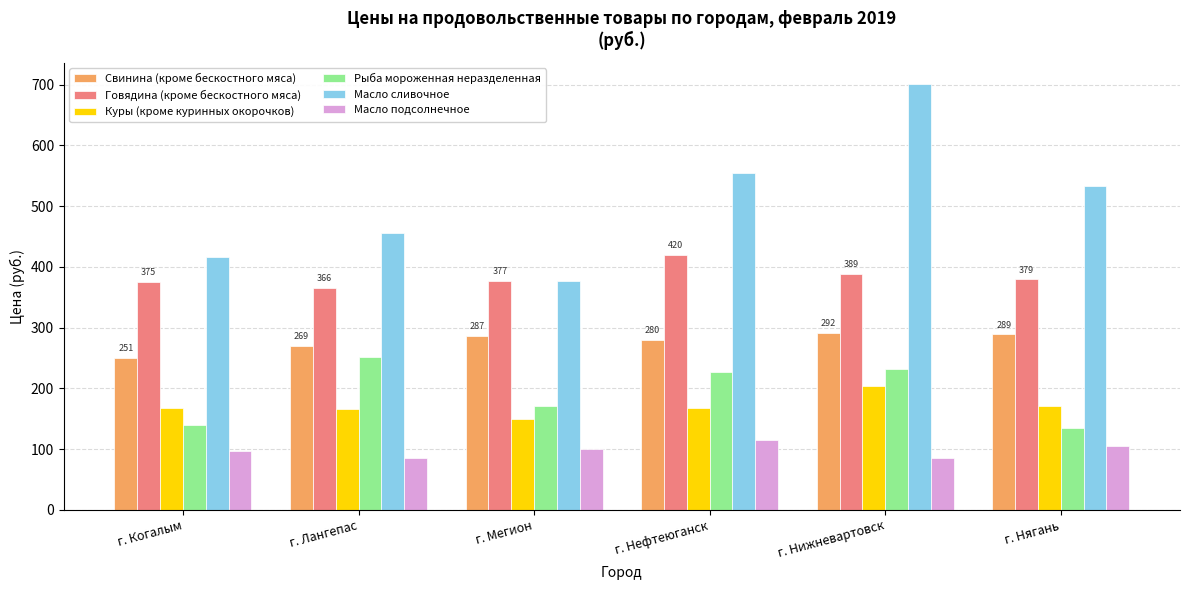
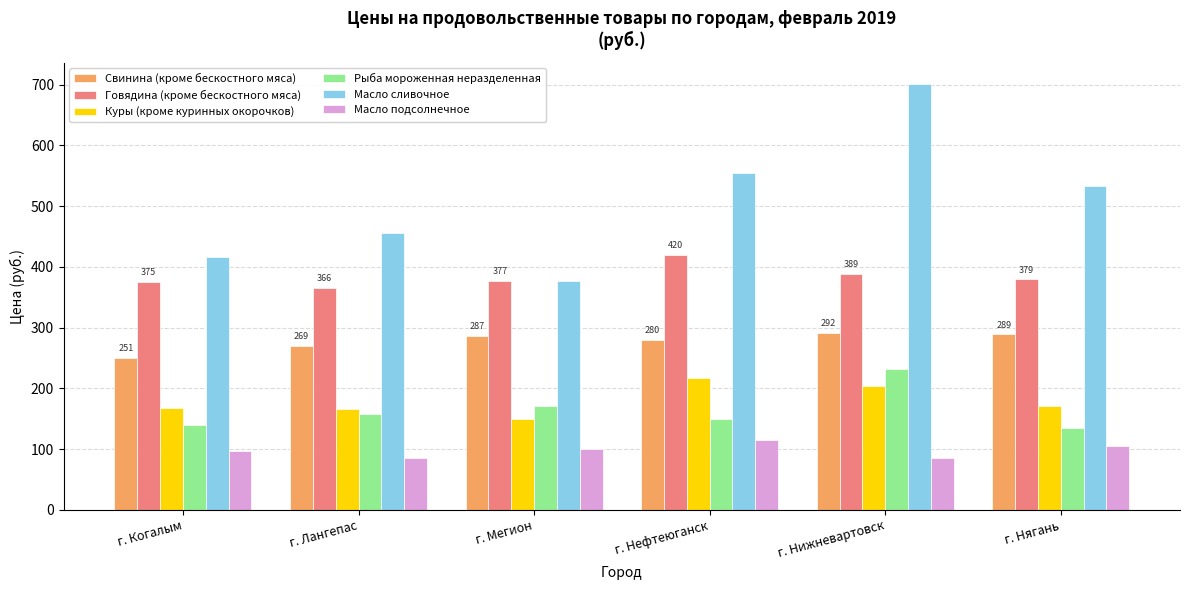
  {
    "Куры (кроме куринных окорочков)": {
      "г. Когалым": 170,
      "г. Лангепас": 170,
      "г. Мегион": 150,
-     "г. Нефтеюганск": 170,
+     "г. Нефтеюганск": 220,
      "г. Нижневартовск": 200,
      "г. Нягань": 170
    },
    "Рыба мороженная неразделенная": {
      "г. Когалым": 140,
-     "г. Лангепас": 250,
+     "г. Лангепас": 160,
      "г. Мегион": 170,
-     "г. Нефтеюганск": 230,
+     "г. Нефтеюганск": 150,
      "г. Нижневартовск": 230,
      "г. Нягань": 130
    },
    "Масло сливочное": {
      "г. Когалым": 420,
      "г. Лангепас": 450,
      "г. Мегион": 380,
      "г. Нефтеюганск": 550,
      "г. Нижневартовск": 700,
      "г. Нягань": 530
    },
    "Масло подсолнечное": {
      "г. Когалым": 100,
      "г. Лангепас": 90,
      "г. Мегион": 100,
      "г. Нефтеюганск": 110,
      "г. Нижневартовск": 80,
      "г. Нягань": 110
    }
  }
